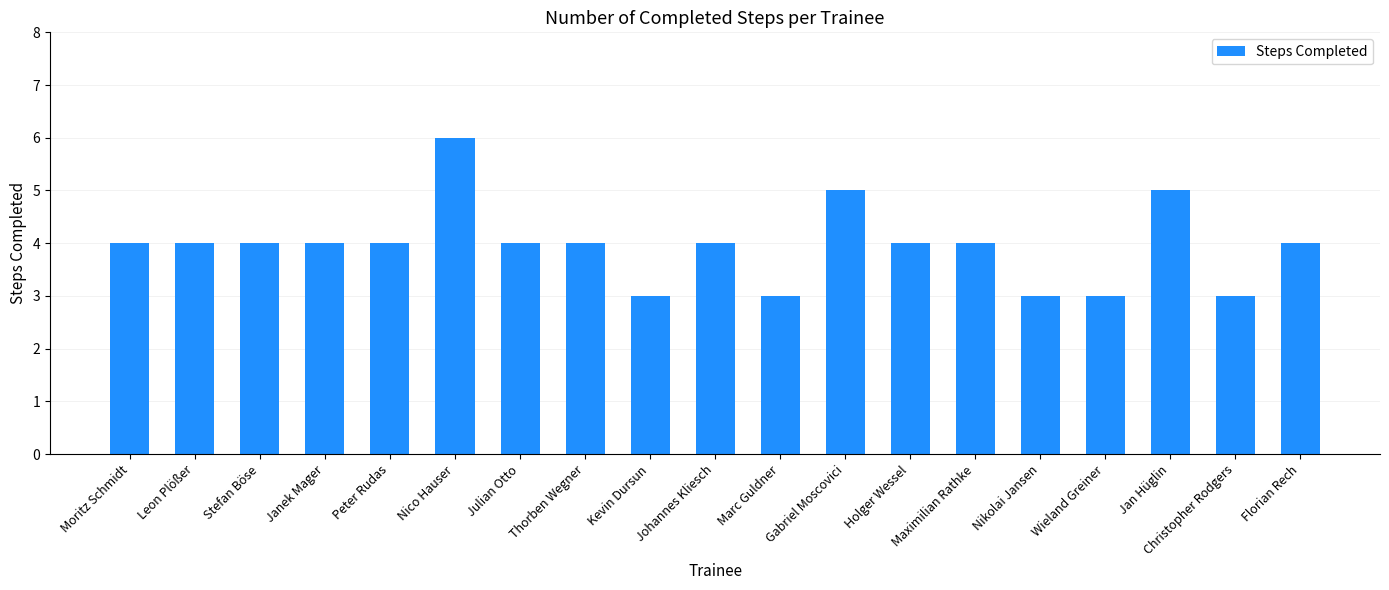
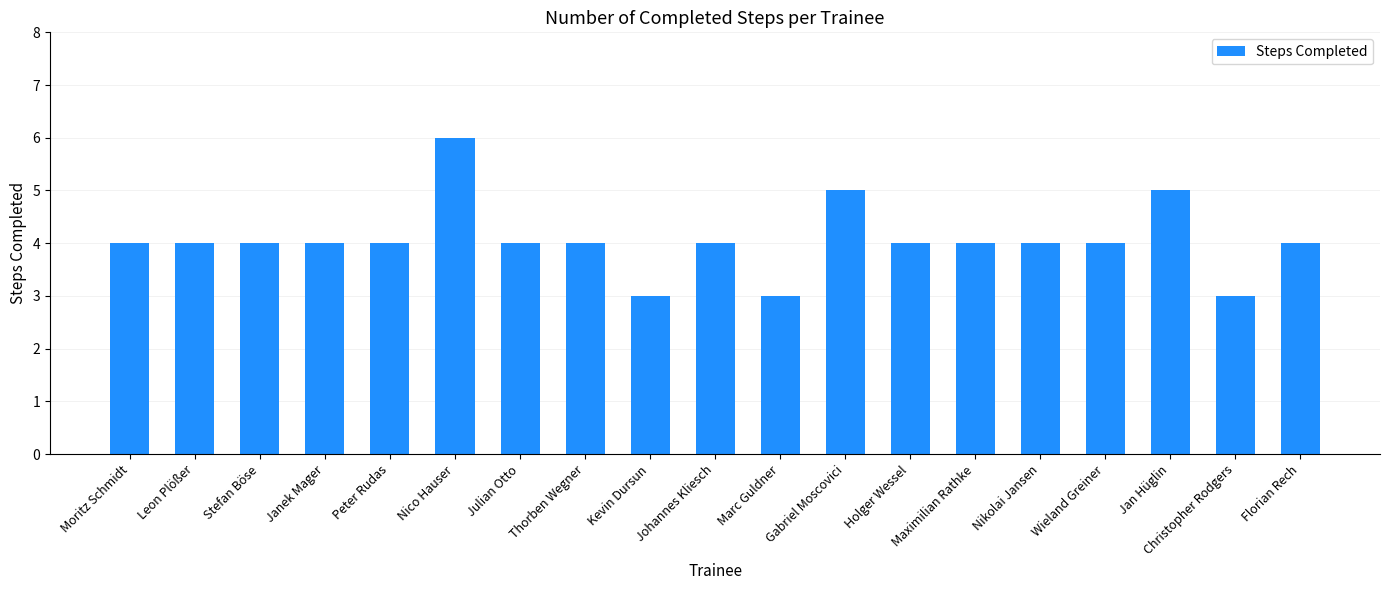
  {
    "Moritz Schmidt": 4,
    "Leon Plößer": 4,
    "Stefan Böse": 4,
    "Janek Mager": 4,
    "Peter Rudas": 4,
    "Nico Hauser": 6,
    "Julian Otto": 4,
    "Thorben Wegner": 4,
    "Kevin Dursun": 3,
    "Johannes Kliesch": 4,
    "Marc Guldner": 3,
    "Gabriel Moscovici": 5,
    "Holger Wessel": 4,
    "Maximilian Rathke": 4,
-   "Nikolai Jansen": 3,
-   "Wieland Greiner": 3,
+   "Nikolai Jansen": 4,
+   "Wieland Greiner": 4,
    "Jan Hüglin": 5,
    "Christopher Rodgers": 3,
    "Florian Rech": 4
  }
